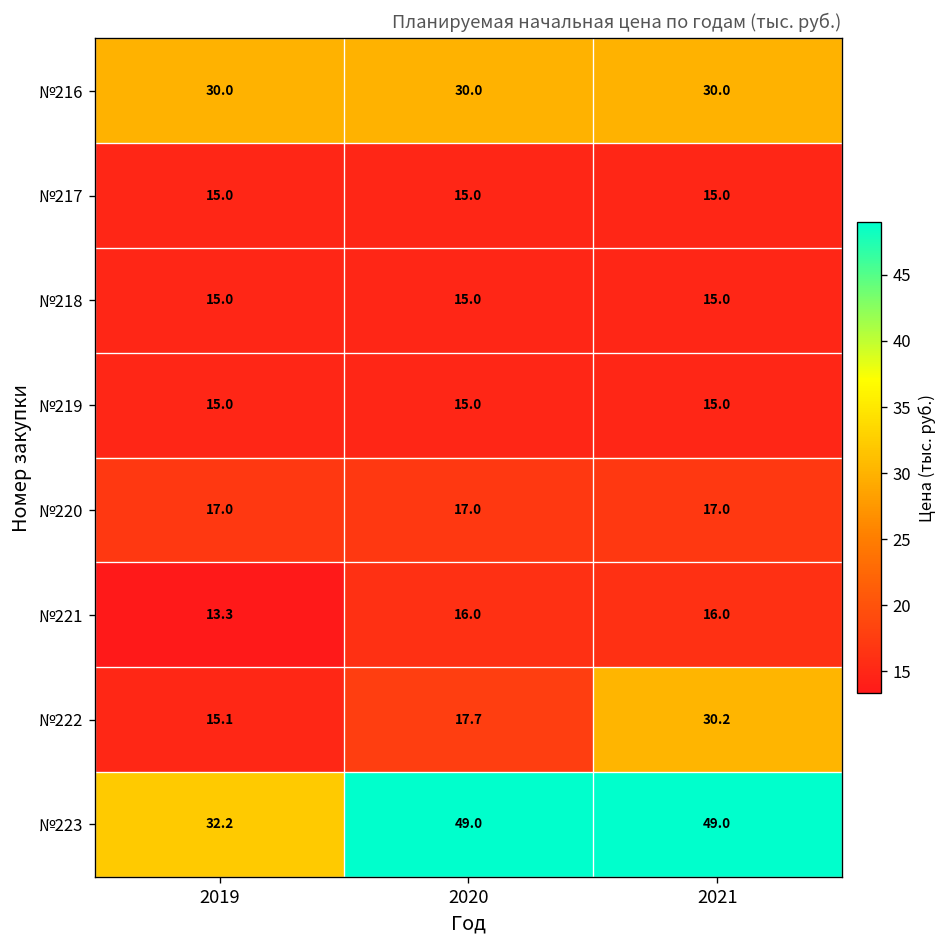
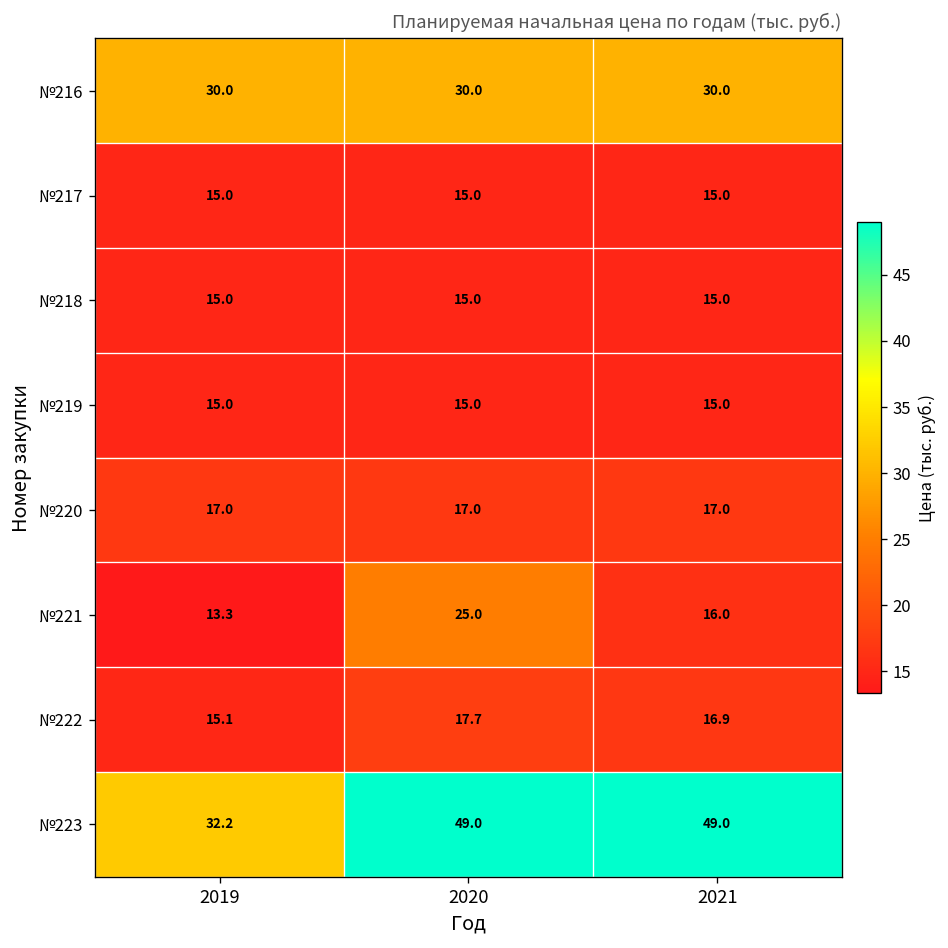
  {
    "№216": {
      "2019": 30.0,
      "2020": 30.0,
      "2021": 30.0
    },
    "№217": {
      "2019": 15.0,
      "2020": 15.0,
      "2021": 15.0
    },
    "№218": {
      "2019": 15.0,
      "2020": 15.0,
      "2021": 15.0
    },
    "№219": {
      "2019": 15.0,
      "2020": 15.0,
      "2021": 15.0
    },
    "№220": {
      "2019": 17.0,
      "2020": 17.0,
      "2021": 17.0
    },
    "№221": {
      "2019": 13.3,
-     "2020": 16.0,
+     "2020": 25.0,
      "2021": 16.0
    },
    "№222": {
      "2019": 15.1,
      "2020": 17.7,
-     "2021": 30.2
+     "2021": 16.9
    },
    "№223": {
      "2019": 32.2,
      "2020": 49.0,
      "2021": 49.0
    }
  }
